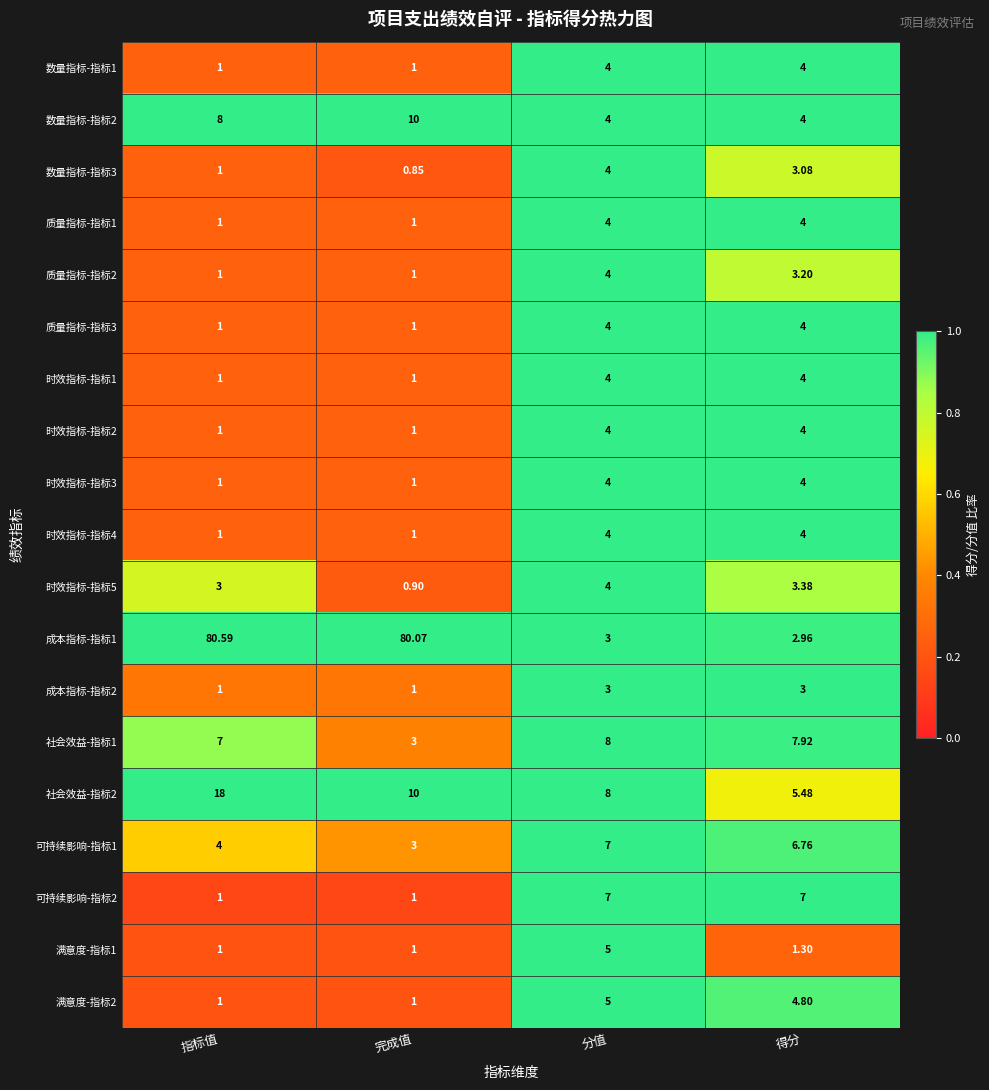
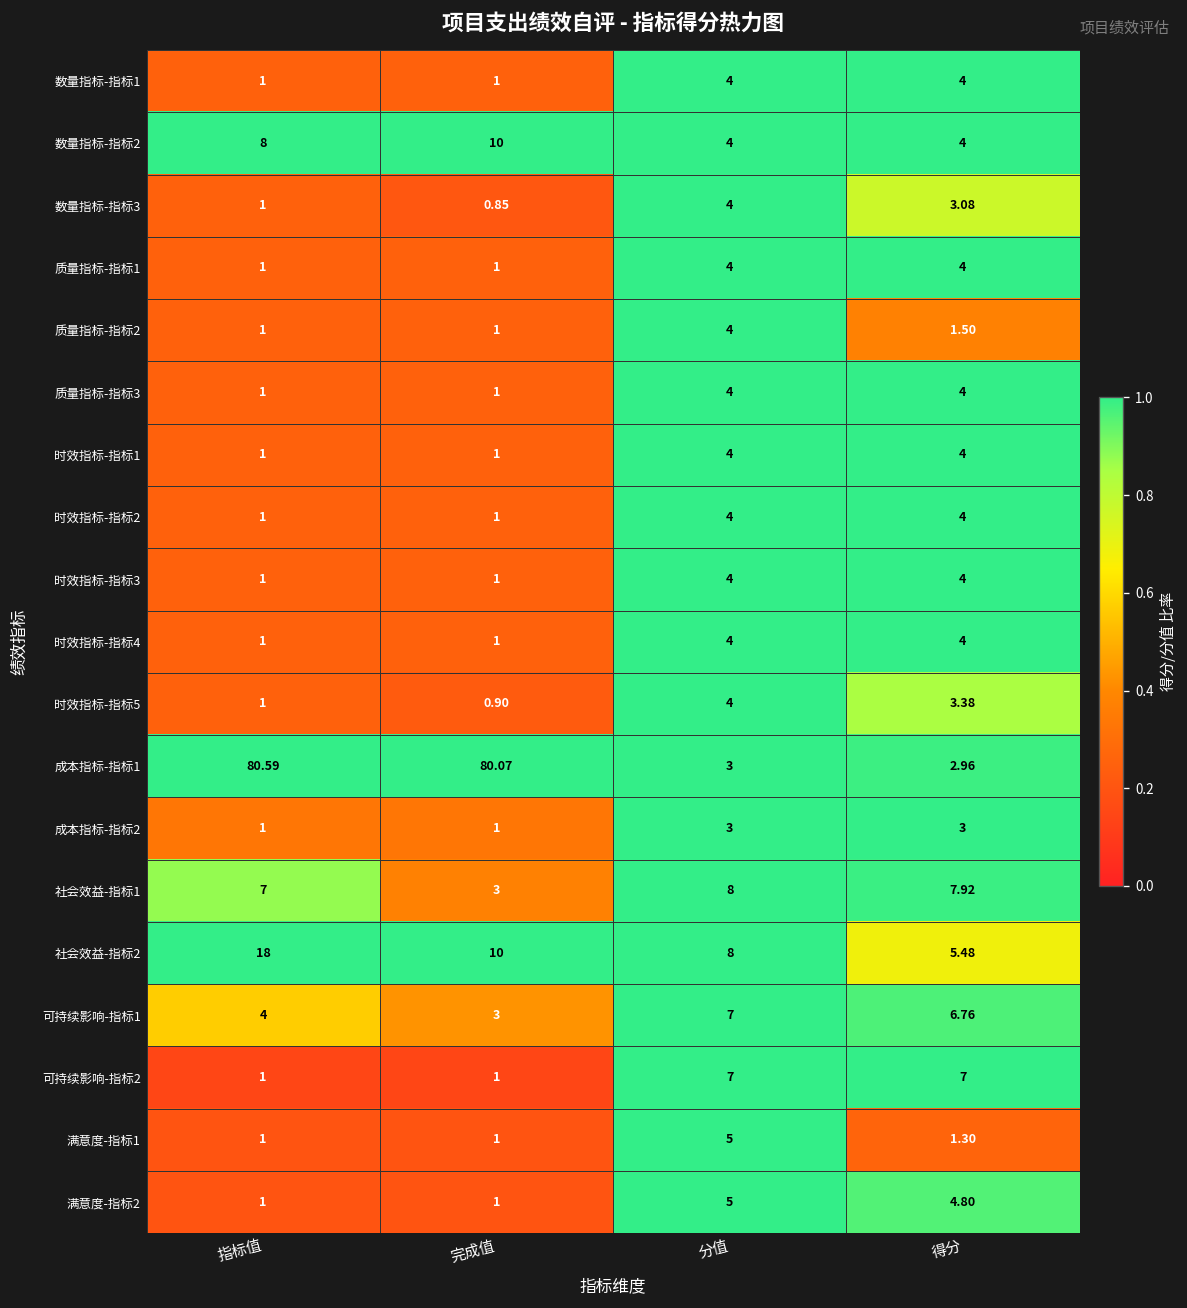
  {
    "数量指标-指标1": {
      "指标值": 1,
      "完成值": 1,
      "分值": 4,
      "得分": 4
    },
    "数量指标-指标2": {
      "指标值": 8,
      "完成值": 10,
      "分值": 4,
      "得分": 4
    },
    "数量指标-指标3": {
      "指标值": 1,
      "完成值": 0.85,
      "分值": 4,
      "得分": 3.08
    },
    "质量指标-指标1": {
      "指标值": 1,
      "完成值": 1,
      "分值": 4,
      "得分": 4
    },
    "质量指标-指标2": {
      "指标值": 1,
      "完成值": 1,
      "分值": 4,
-     "得分": 3.20
+     "得分": 1.50
    },
    "质量指标-指标3": {
      "指标值": 1,
      "完成值": 1,
      "分值": 4,
      "得分": 4
    },
    "时效指标-指标1": {
      "指标值": 1,
      "完成值": 1,
      "分值": 4,
      "得分": 4
    },
    "时效指标-指标2": {
      "指标值": 1,
      "完成值": 1,
      "分值": 4,
      "得分": 4
    },
    "时效指标-指标3": {
      "指标值": 1,
      "完成值": 1,
      "分值": 4,
      "得分": 4
    },
    "时效指标-指标4": {
      "指标值": 1,
      "完成值": 1,
      "分值": 4,
      "得分": 4
    },
    "时效指标-指标5": {
-     "指标值": 3,
+     "指标值": 1,
      "完成值": 0.90,
      "分值": 4,
      "得分": 3.38
    },
    "成本指标-指标1": {
      "指标值": 80.59,
      "完成值": 80.07,
      "分值": 3,
      "得分": 2.96
    },
    "成本指标-指标2": {
      "指标值": 1,
      "完成值": 1,
      "分值": 3,
      "得分": 3
    },
    "社会效益-指标1": {
      "指标值": 7,
      "完成值": 3,
      "分值": 8,
      "得分": 7.92
    },
    "社会效益-指标2": {
      "指标值": 18,
      "完成值": 10,
      "分值": 8,
      "得分": 5.48
    },
    "可持续影响-指标1": {
      "指标值": 4,
      "完成值": 3,
      "分值": 7,
      "得分": 6.76
    },
    "可持续影响-指标2": {
      "指标值": 1,
      "完成值": 1,
      "分值": 7,
      "得分": 7
    },
    "满意度-指标1": {
      "指标值": 1,
      "完成值": 1,
      "分值": 5,
      "得分": 1.30
    },
    "满意度-指标2": {
      "指标值": 1,
      "完成值": 1,
      "分值": 5,
      "得分": 4.80
    }
  }
